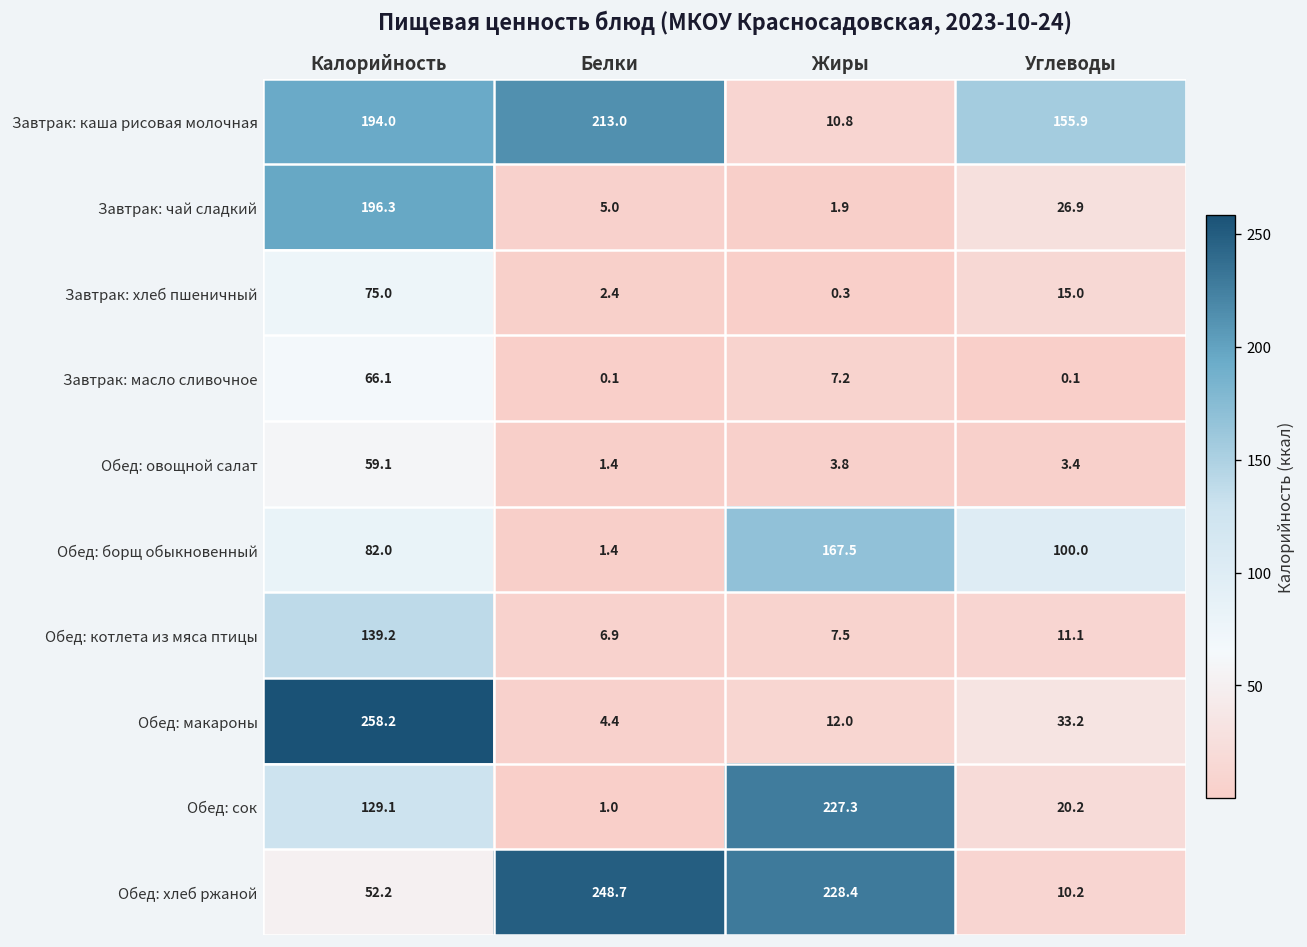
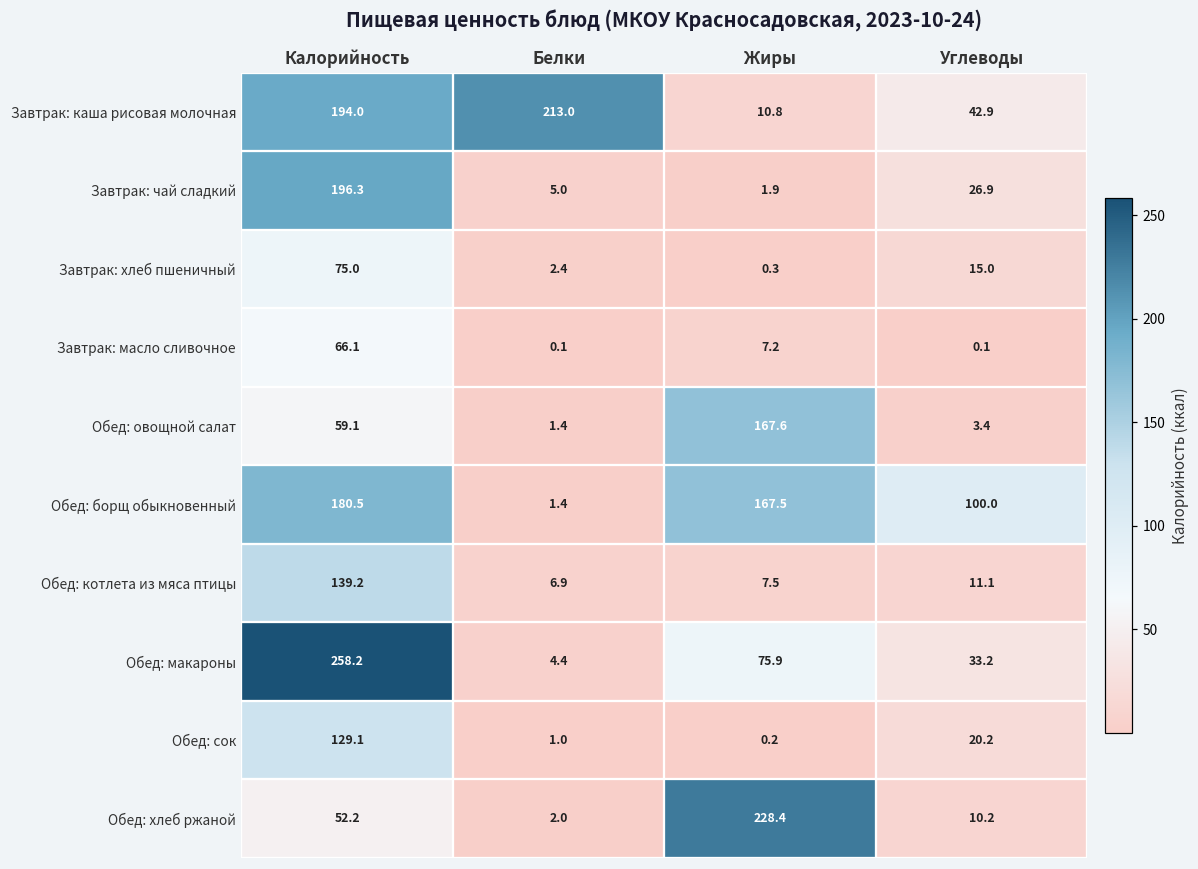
  {
    "Завтрак: каша рисовая молочная": {
      "Калорийность": 194.0,
      "Белки": 213.0,
      "Жиры": 10.8,
-     "Углеводы": 155.9
+     "Углеводы": 42.9
    },
    "Завтрак: чай сладкий": {
      "Калорийность": 196.3,
      "Белки": 5.0,
      "Жиры": 1.9,
      "Углеводы": 26.9
    },
    "Завтрак: хлеб пшеничный": {
      "Калорийность": 75.0,
      "Белки": 2.4,
      "Жиры": 0.3,
      "Углеводы": 15.0
    },
    "Завтрак: масло сливочное": {
      "Калорийность": 66.1,
      "Белки": 0.1,
      "Жиры": 7.2,
      "Углеводы": 0.1
    },
    "Обед: овощной салат": {
      "Калорийность": 59.1,
      "Белки": 1.4,
-     "Жиры": 3.8,
+     "Жиры": 167.6,
      "Углеводы": 3.4
    },
    "Обед: борщ обыкновенный": {
-     "Калорийность": 82.0,
+     "Калорийность": 180.5,
      "Белки": 1.4,
      "Жиры": 167.5,
      "Углеводы": 100.0
    },
    "Обед: котлета из мяса птицы": {
      "Калорийность": 139.2,
      "Белки": 6.9,
      "Жиры": 7.5,
      "Углеводы": 11.1
    },
    "Обед: макароны": {
      "Калорийность": 258.2,
      "Белки": 4.4,
-     "Жиры": 12.0,
+     "Жиры": 75.9,
      "Углеводы": 33.2
    },
    "Обед: сок": {
      "Калорийность": 129.1,
      "Белки": 1.0,
-     "Жиры": 227.3,
+     "Жиры": 0.2,
      "Углеводы": 20.2
    },
    "Обед: хлеб ржаной": {
      "Калорийность": 52.2,
-     "Белки": 248.7,
+     "Белки": 2.0,
      "Жиры": 228.4,
      "Углеводы": 10.2
    }
  }
